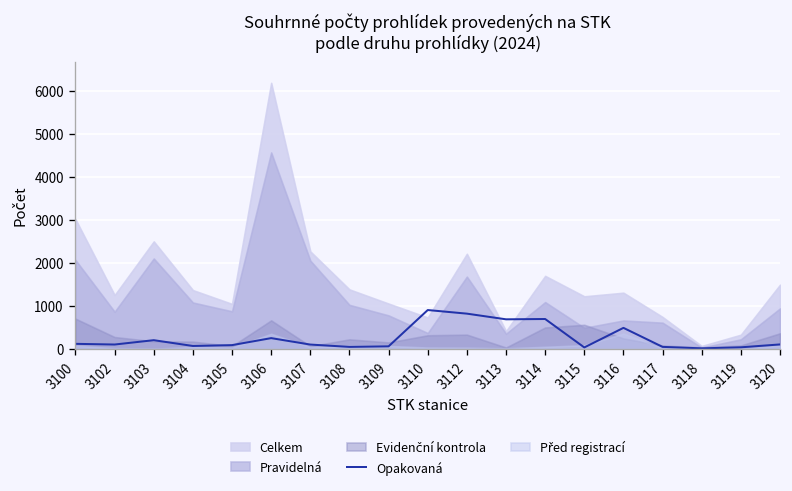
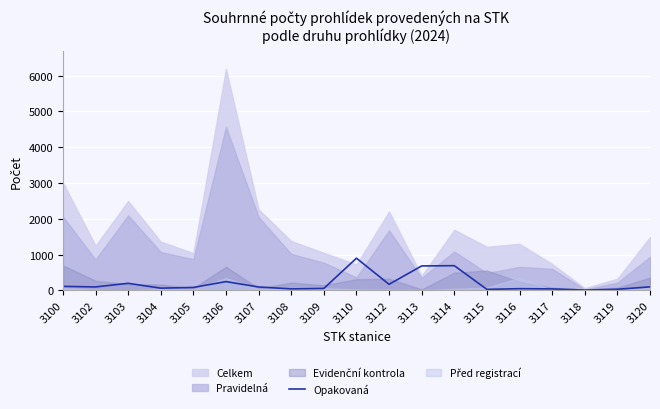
  {
    "Opakovaná": {
      "3102": 100,
      "3106": 200,
      "3110": 900,
-     "3112": 800,
+     "3112": 200,
      "3113": 700,
      "3114": 700,
-     "3116": 500
+     "3116": 0
    }
  }
